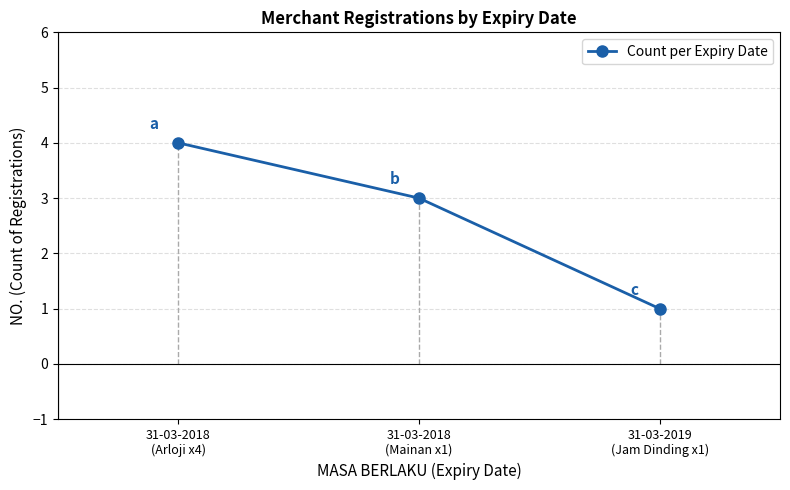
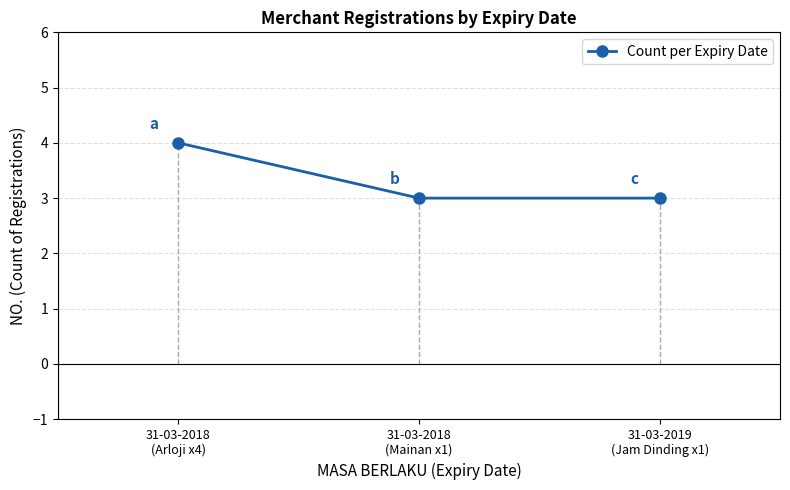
  {
    "Count per Expiry Date": {
-     "31-03-2019 (Jam Dinding x1)": 1
+     "31-03-2019 (Jam Dinding x1)": 3
    }
  }
